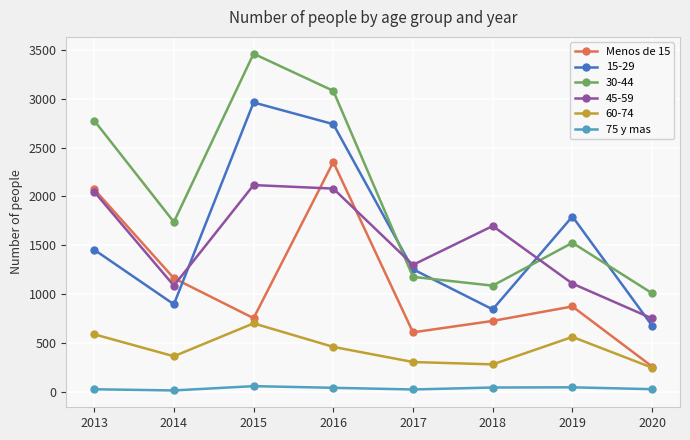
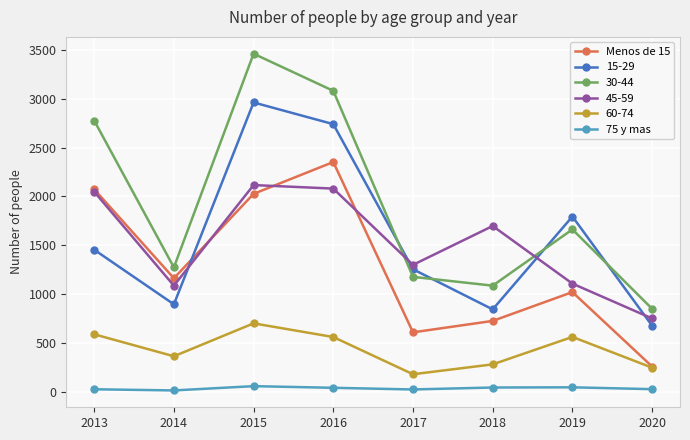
  {
    "Menos de 15": {
      "2014": 1200,
-     "2015": 800,
+     "2015": 2000,
      "2016": 2400,
      "2017": 600,
      "2018": 700,
-     "2019": 900
+     "2019": 1000
    },
    "30-44": {
      "2013": 2800,
-     "2014": 1700,
+     "2014": 1300,
      "2015": 3500,
      "2016": 3100,
      "2017": 1200,
      "2018": 1100,
-     "2019": 1500,
-     "2020": 1000
+     "2019": 1700,
+     "2020": 800
    },
    "45-59": {
      "2014": 1100,
      "2015": 2100,
      "2016": 2100,
      "2017": 1300,
      "2018": 1700,
      "2019": 1100,
      "2020": 800
    },
    "60-74": {
      "2013": 600,
      "2014": 400,
      "2015": 700,
-     "2016": 500,
-     "2017": 300,
+     "2016": 600,
+     "2017": 200,
      "2018": 300,
      "2019": 600
    }
  }
